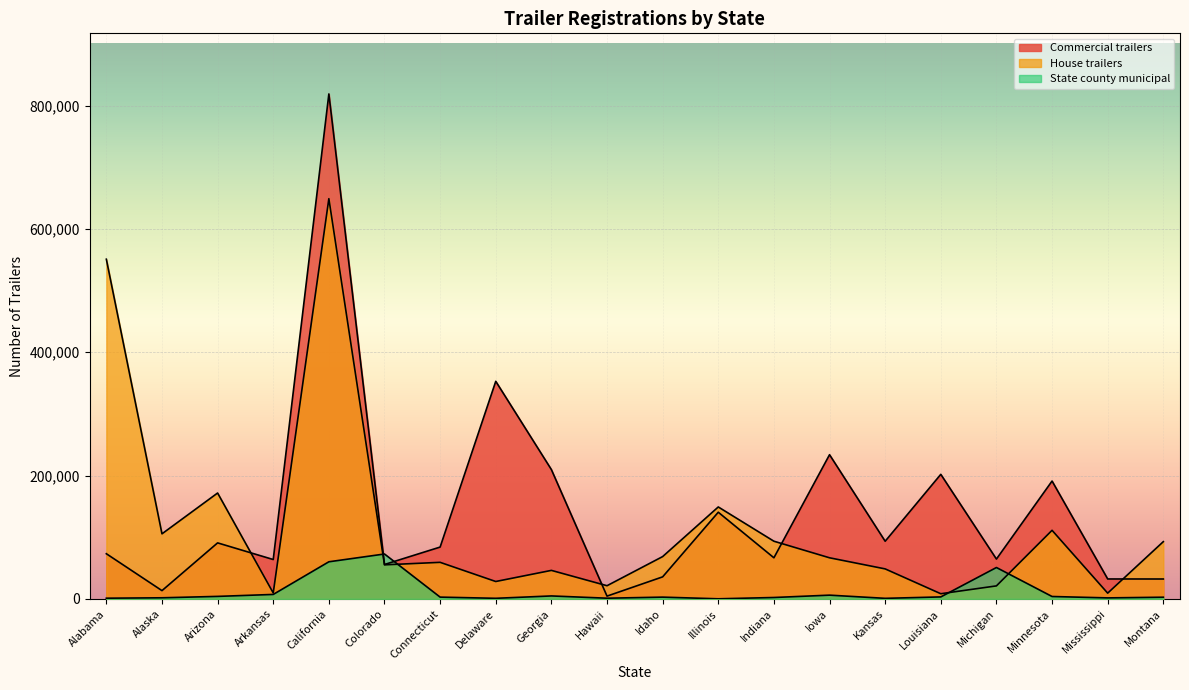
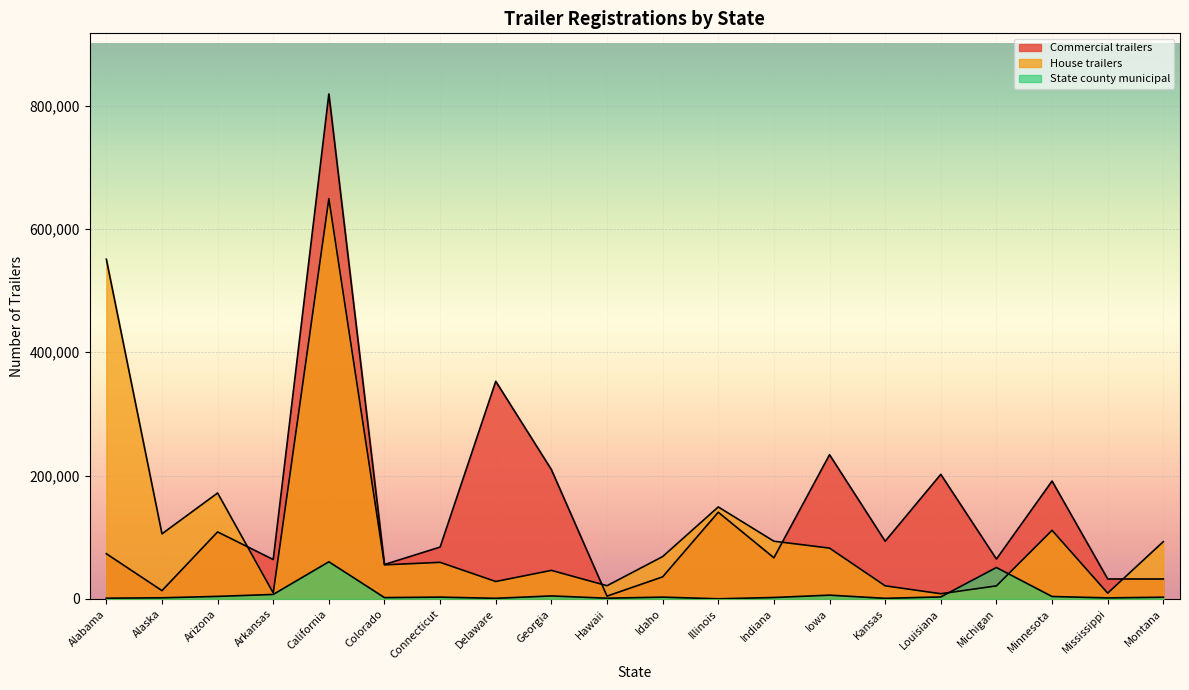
  {
    "Commercial trailers": {
      "Alabama": "70,000",
      "Alaska": "10,000",
-     "Arizona": "90,000",
+     "Arizona": "110,000",
      "Arkansas": "60,000",
      "California": "820,000",
      "Connecticut": "80,000",
      "Delaware": "350,000",
      "Georgia": "210,000",
      "Idaho": "40,000",
      "Illinois": "140,000",
      "Indiana": "70,000",
      "Iowa": "230,000",
      "Kansas": "90,000",
      "Louisiana": "200,000",
      "Michigan": "60,000",
      "Minnesota": "190,000",
      "Mississippi": "30,000",
      "Montana": "30,000"
    },
    "House trailers": {
      "Alabama": "550,000",
      "Alaska": "110,000",
      "Arizona": "170,000",
      "California": "650,000",
      "Connecticut": "60,000",
      "Delaware": "30,000",
      "Georgia": "50,000",
      "Hawaii": "20,000",
      "Idaho": "70,000",
      "Illinois": "150,000",
      "Indiana": "90,000",
-     "Iowa": "70,000",
-     "Kansas": "50,000",
+     "Iowa": "80,000",
+     "Kansas": "20,000",
      "Louisiana": "10,000",
      "Michigan": "20,000",
      "Minnesota": "110,000",
      "Mississippi": "10,000",
      "Montana": "90,000"
    },
    "State county municipal": {
      "Alabama": "0",
      "Alaska": "0",
      "Arizona": "0",
      "California": "60,000",
-     "Colorado": "70,000",
+     "Colorado": "0",
      "Connecticut": "0",
      "Delaware": "0",
      "Georgia": "0",
      "Idaho": "0",
      "Illinois": "0",
      "Indiana": "0",
      "Iowa": "10,000",
      "Kansas": "0",
      "Louisiana": "0",
      "Michigan": "50,000",
      "Minnesota": "0",
      "Mississippi": "0",
      "Montana": "0"
    }
  }
